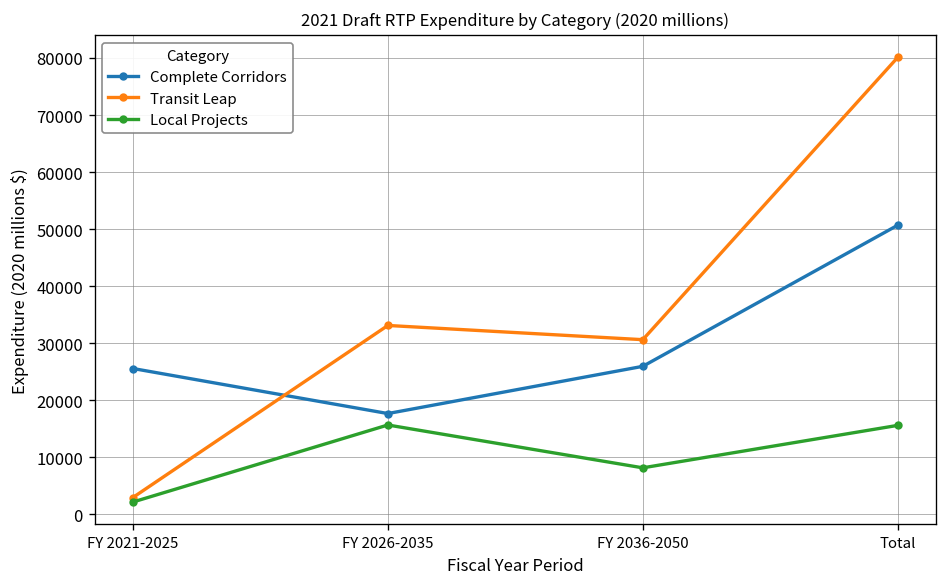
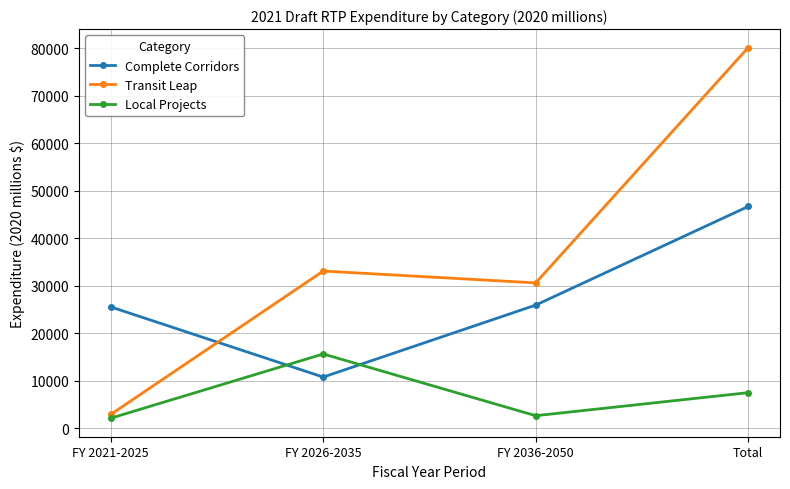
  {
    "Complete Corridors": {
      "FY 2021-2025": 26000,
-     "FY 2026-2035": 18000,
+     "FY 2026-2035": 11000,
      "FY 2036-2050": 26000,
-     "Total": 51000
+     "Total": 47000
    },
    "Transit Leap": {
      "FY 2021-2025": 3000,
      "FY 2026-2035": 33000,
      "FY 2036-2050": 31000,
      "Total": 80000
    },
    "Local Projects": {
      "FY 2021-2025": 2000,
      "FY 2026-2035": 16000,
-     "FY 2036-2050": 8000,
-     "Total": 16000
+     "FY 2036-2050": 3000,
+     "Total": 8000
    }
  }
